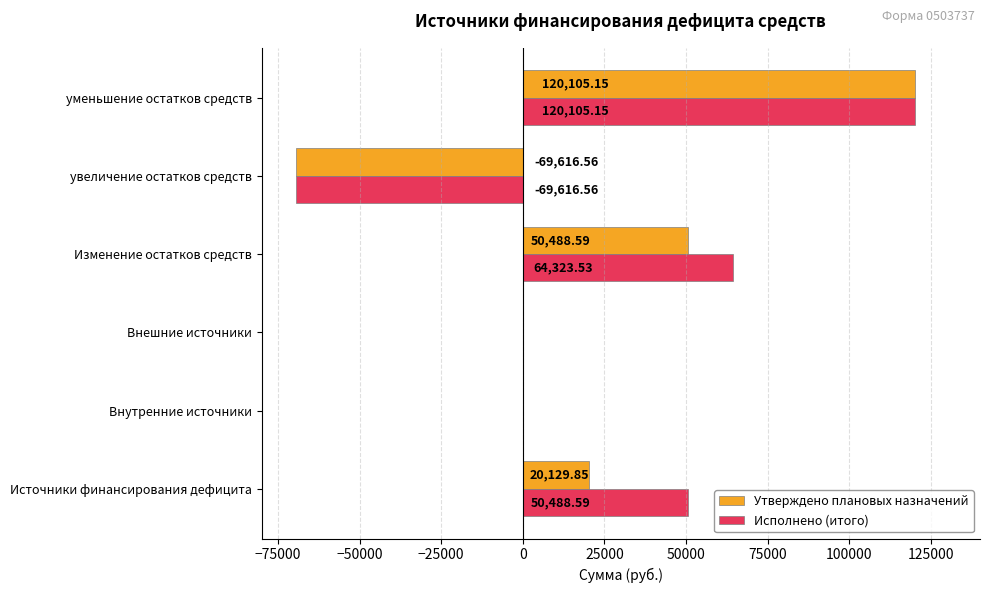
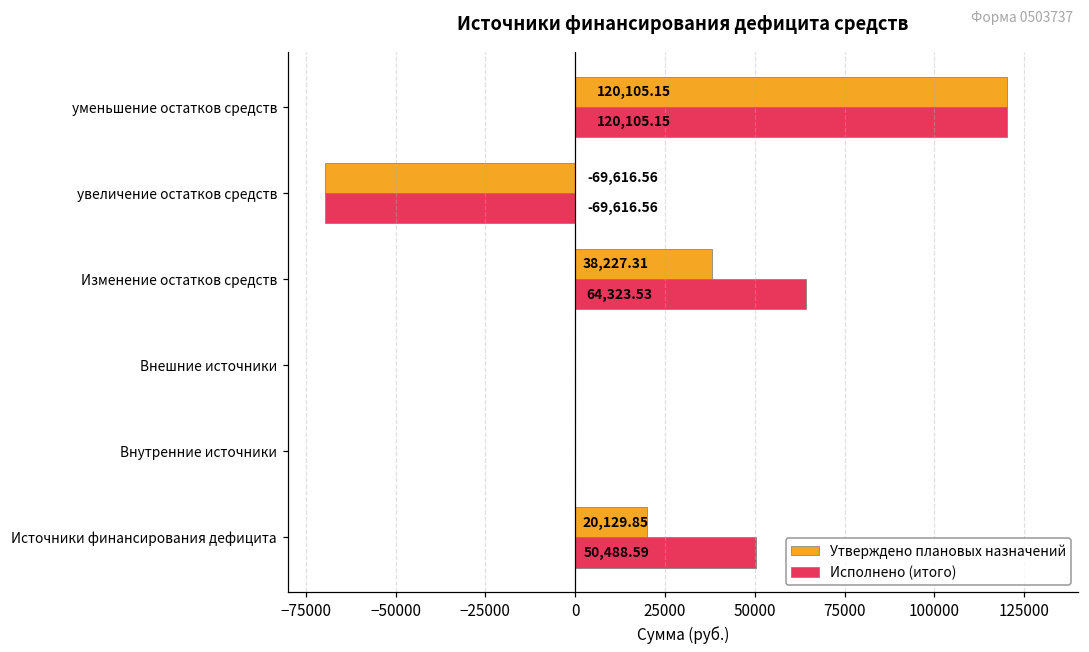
  {
    "Утверждено плановых назначений": {
      "уменьшение остатков средств": "120,105.15",
-     "Изменение остатков средств": "50,488.59",
+     "Изменение остатков средств": "38,227.31",
      "Источники финансирования дефицита": "20,129.85"
    },
    "Исполнено (итого)": {
      "уменьшение остатков средств": "120,105.15",
      "Изменение остатков средств": "64,323.53",
      "Источники финансирования дефицита": "50,488.59"
    }
  }
